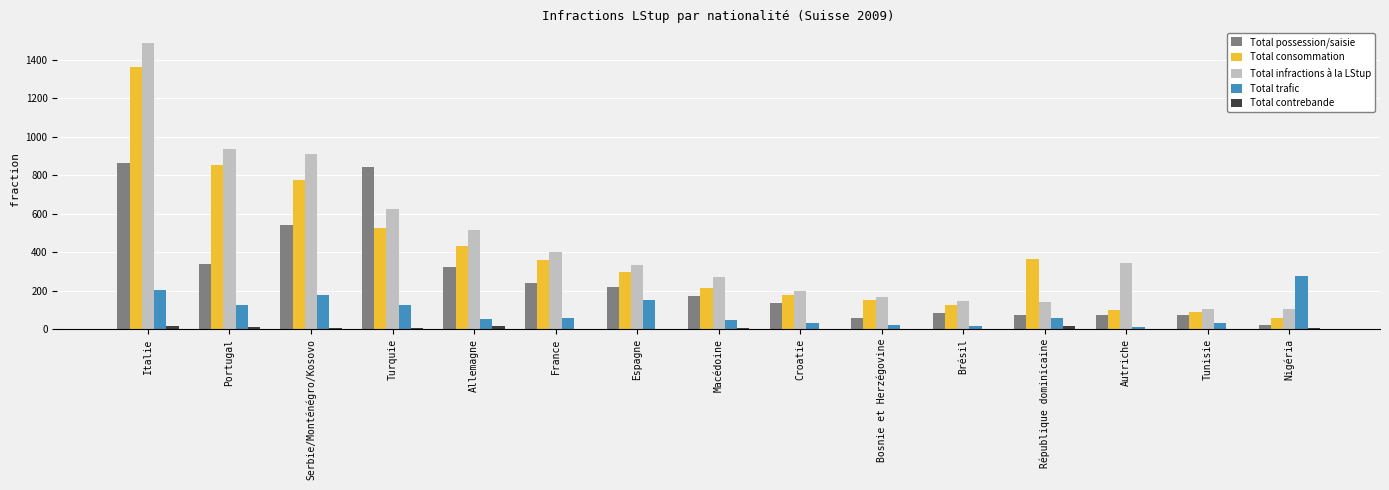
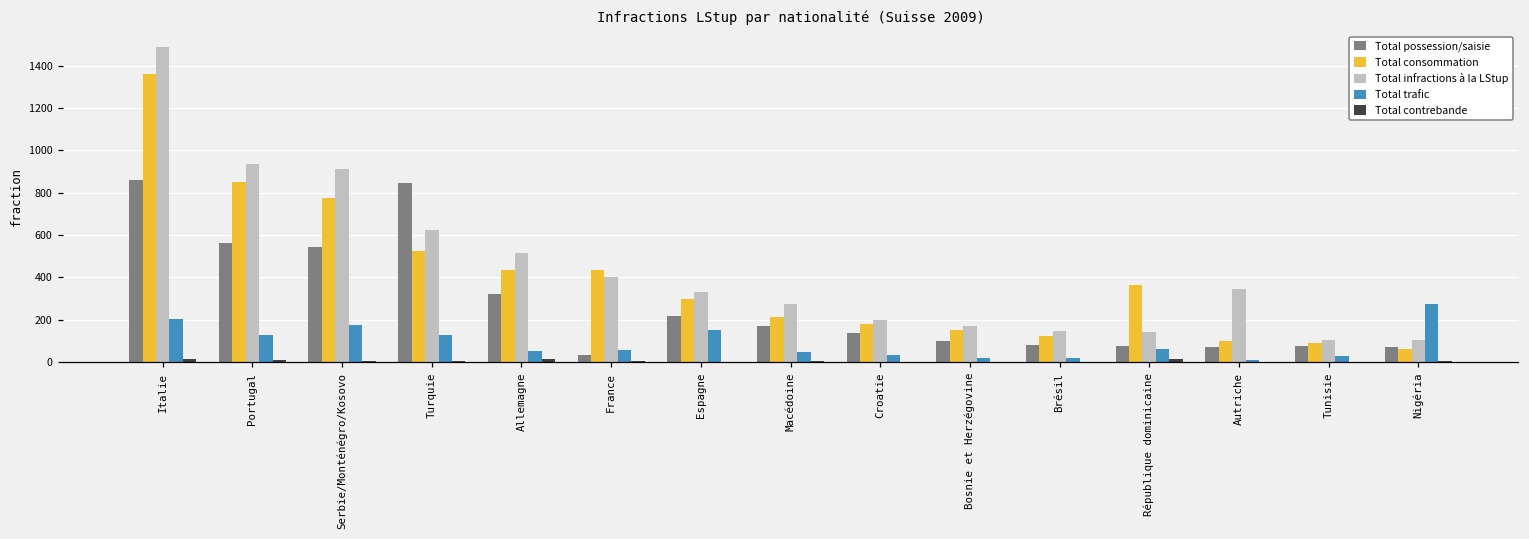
  {
    "Total possession/saisie": {
      "Italie": 860,
-     "Portugal": 340,
+     "Portugal": 560,
      "Serbie/Monténégro/Kosovo": 540,
      "Turquie": 850,
      "Allemagne": 320,
-     "France": 240,
+     "France": 40,
      "Espagne": 220,
      "Macédoine": 170,
      "Croatie": 140,
-     "Bosnie et Herzégovine": 60,
+     "Bosnie et Herzégovine": 100,
      "Brésil": 80,
      "République dominicaine": 80,
      "Autriche": 70,
      "Tunisie": 80,
-     "Nigéria": 20
+     "Nigéria": 70
    },
    "Total consommation": {
      "Italie": 1360,
      "Portugal": 850,
      "Serbie/Monténégro/Kosovo": 780,
      "Turquie": 530,
      "Allemagne": 430,
-     "France": 360,
+     "France": 440,
      "Espagne": 300,
      "Macédoine": 210,
      "Croatie": 180,
      "Bosnie et Herzégovine": 150,
      "Brésil": 120,
      "République dominicaine": 360,
      "Autriche": 100,
      "Tunisie": 90,
      "Nigéria": 60
    },
    "Total infractions à la LStup": {
      "Italie": 1490,
      "Portugal": 940,
      "Serbie/Monténégro/Kosovo": 910,
      "Turquie": 630,
      "Allemagne": 520,
      "France": 400,
      "Espagne": 330,
      "Macédoine": 270,
      "Croatie": 200,
      "Bosnie et Herzégovine": 170,
      "Brésil": 150,
      "République dominicaine": 140,
      "Autriche": 350,
      "Tunisie": 110,
      "Nigéria": 100
    },
    "Total trafic": {
      "Italie": 210,
      "Portugal": 130,
      "Serbie/Monténégro/Kosovo": 180,
      "Turquie": 130,
      "Allemagne": 50,
      "France": 60,
      "Espagne": 150,
      "Macédoine": 50,
      "Croatie": 30,
      "Bosnie et Herzégovine": 20,
      "Brésil": 20,
      "République dominicaine": 60,
      "Tunisie": 30,
      "Nigéria": 280
    },
    "Total contrebande": {
      "Italie": 20,
      "Allemagne": 20,
      "Croatie": 0,
      "République dominicaine": 20
    }
  }
